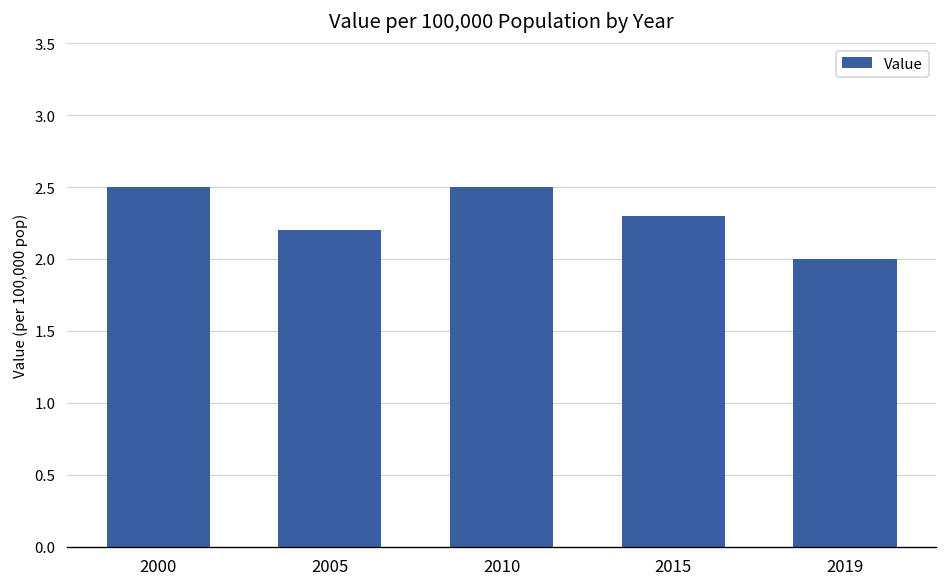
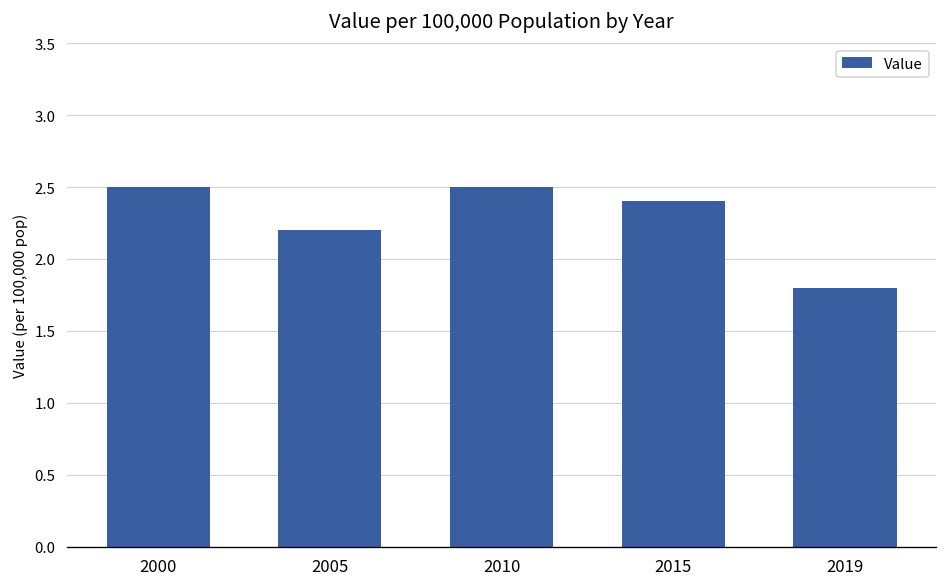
  {
    "2000": 2.5,
    "2005": 2.2,
    "2010": 2.5,
-   "2015": 2.3,
-   "2019": 2.0
+   "2015": 2.4,
+   "2019": 1.8
  }
